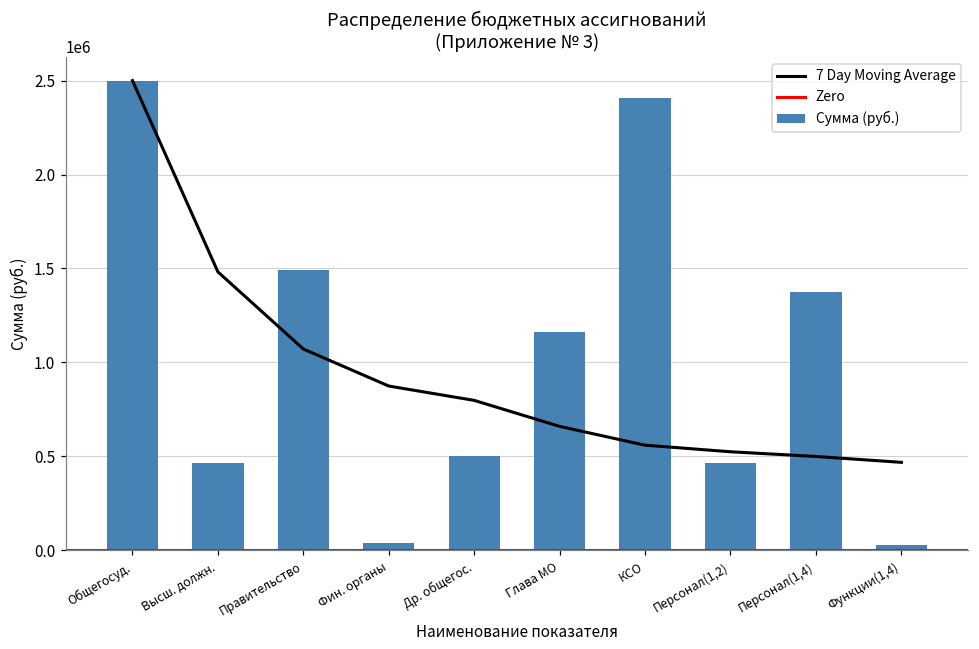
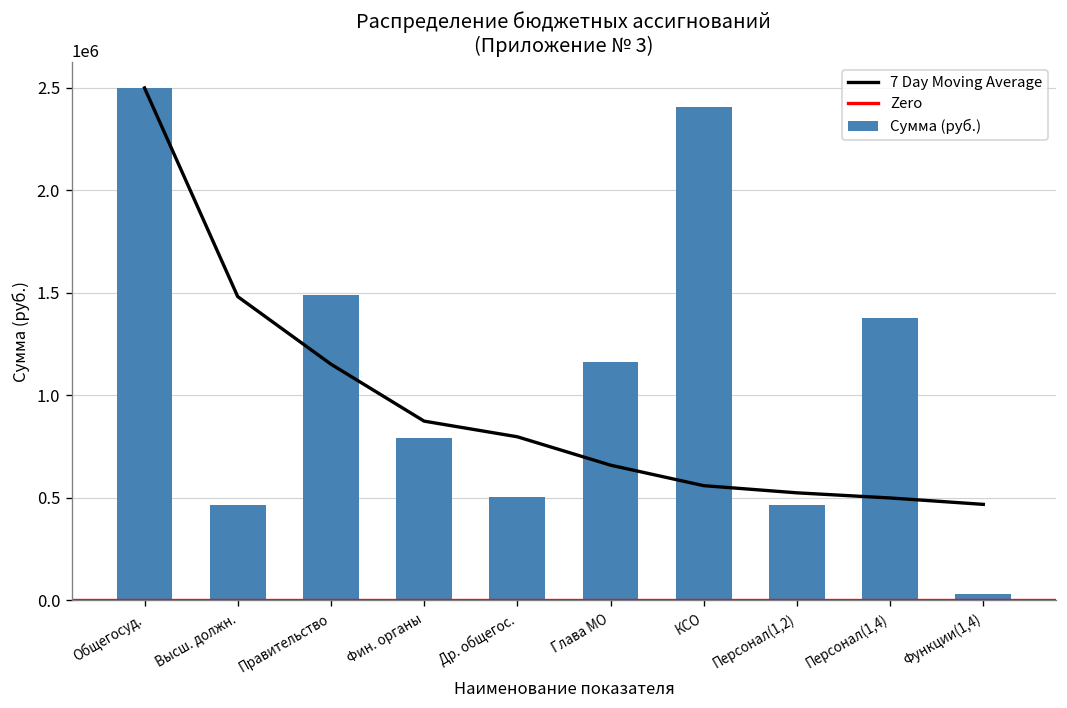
  {
    "7 Day Moving Average": {
      "Общегосуд.": 2500000,
      "Высш. должн.": 1480000,
-     "Правительство": 1070000,
+     "Правительство": 1150000,
      "Фин. органы": 870000,
      "Др. общегос.": 800000,
      "Глава МО": 660000,
      "КСО": 560000,
      "Персонал(1,2)": 520000,
      "Персонал(1,4)": 500000,
      "Функции(1,4)": 470000
    },
    "Сумма (руб.)": {
      "Общегосуд.": 2500000,
      "Высш. должн.": 460000,
      "Правительство": 1490000,
-     "Фин. органы": 40000,
+     "Фин. органы": 790000,
      "Др. общегос.": 500000,
      "Глава МО": 1160000,
      "КСО": 2410000,
      "Персонал(1,2)": 460000,
      "Персонал(1,4)": 1380000,
      "Функции(1,4)": 30000
    }
  }
